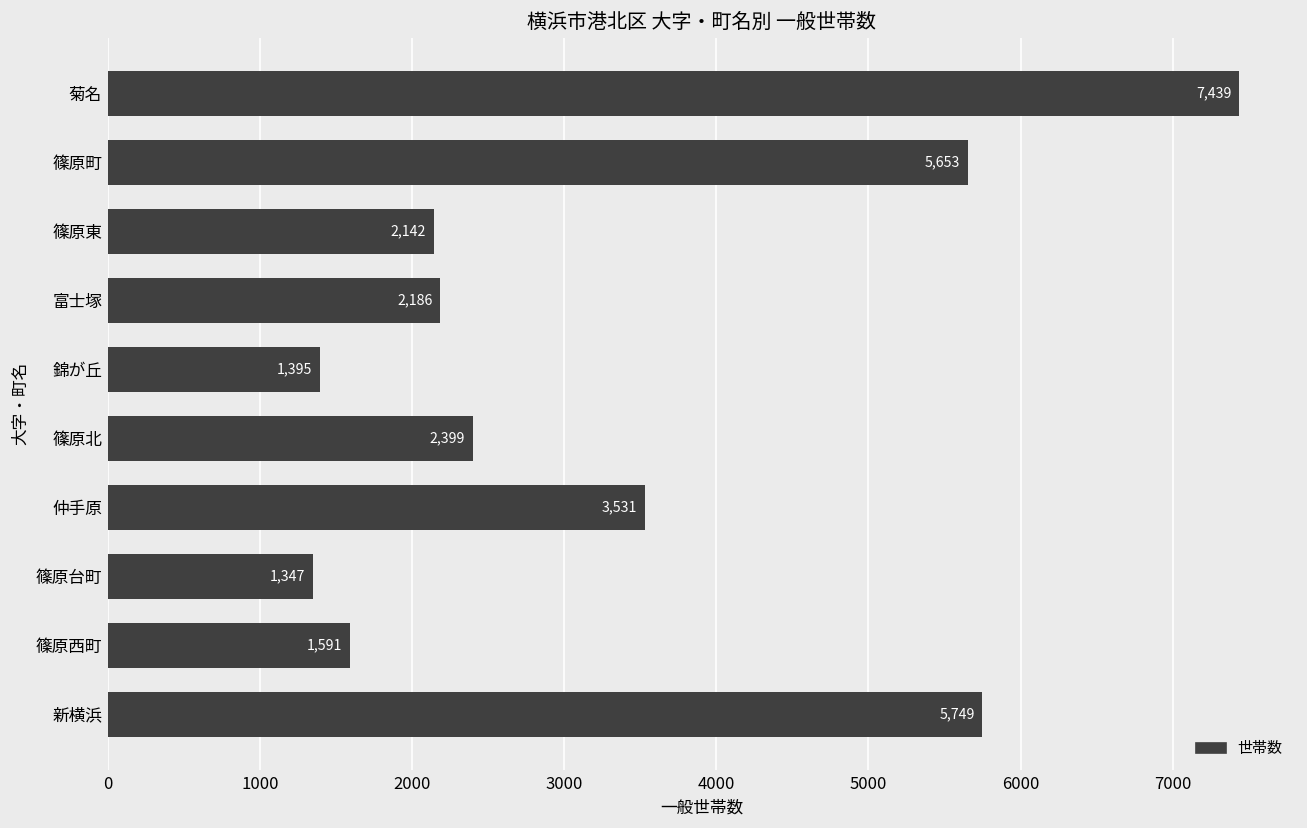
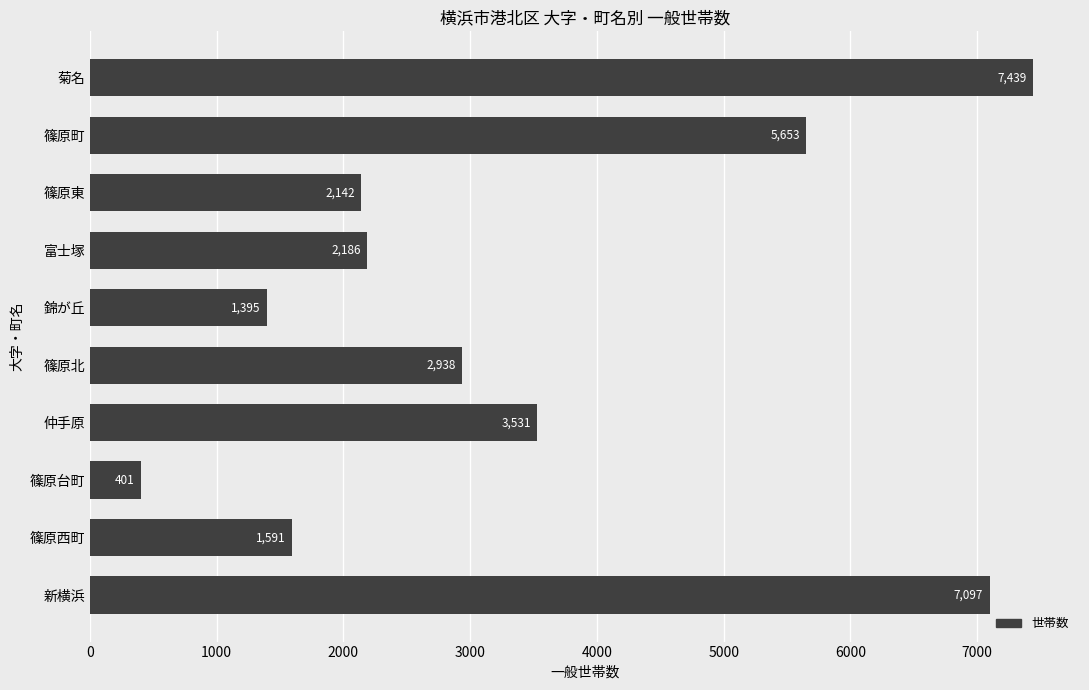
  {
    "菊名": "7,439",
    "篠原町": "5,653",
    "篠原東": "2,142",
    "富士塚": "2,186",
    "錦が丘": "1,395",
-   "篠原北": "2,399",
+   "篠原北": "2,938",
    "仲手原": "3,531",
-   "篠原台町": "1,347",
+   "篠原台町": "401",
    "篠原西町": "1,591",
-   "新横浜": "5,749"
+   "新横浜": "7,097"
  }
